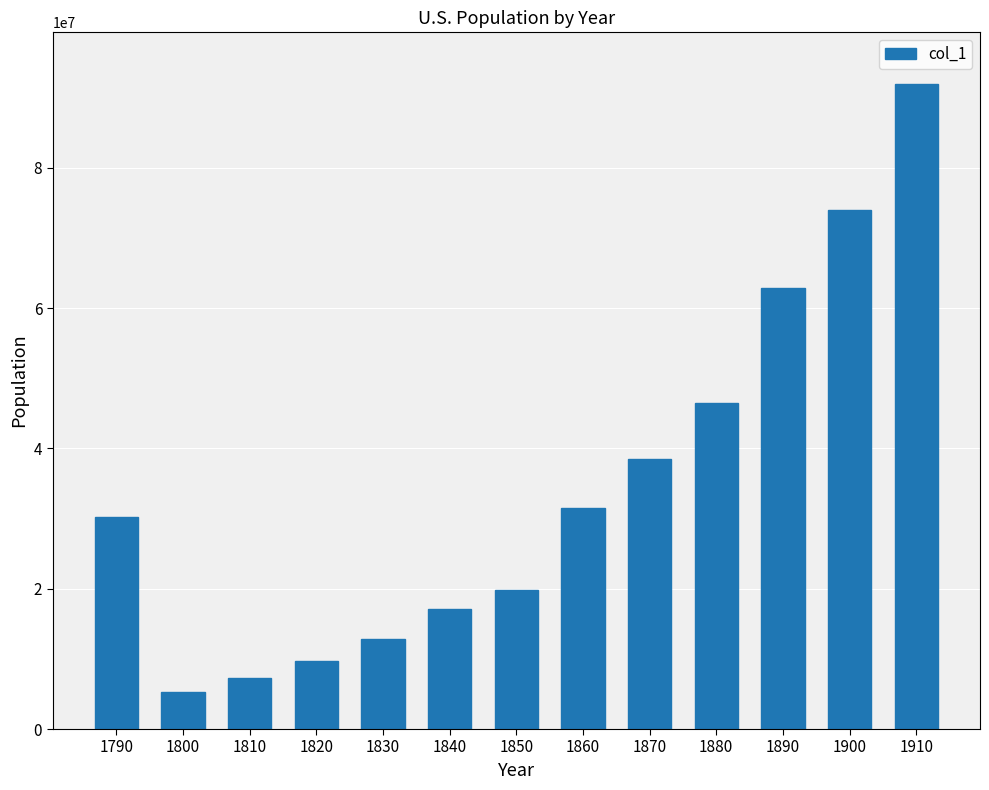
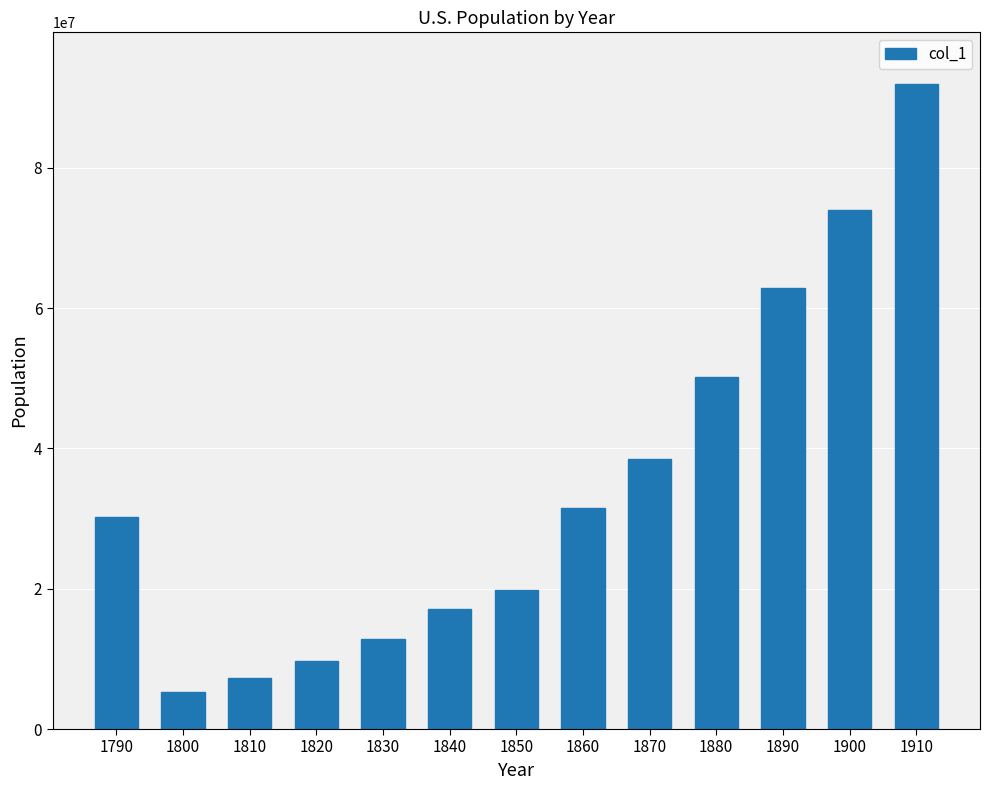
  {
    "1790": 30000000,
    "1800": 5000000,
    "1810": 7000000,
    "1820": 10000000,
    "1830": 13000000,
    "1840": 17000000,
    "1850": 20000000,
    "1860": 31000000,
    "1870": 39000000,
-   "1880": 46000000,
+   "1880": 50000000,
    "1890": 63000000,
    "1900": 74000000,
    "1910": 92000000
  }
